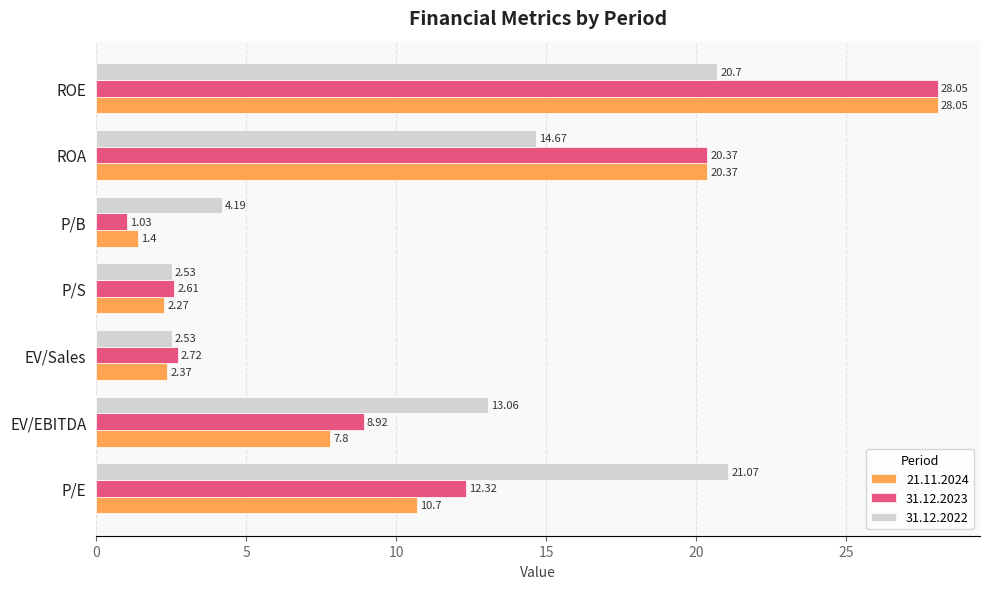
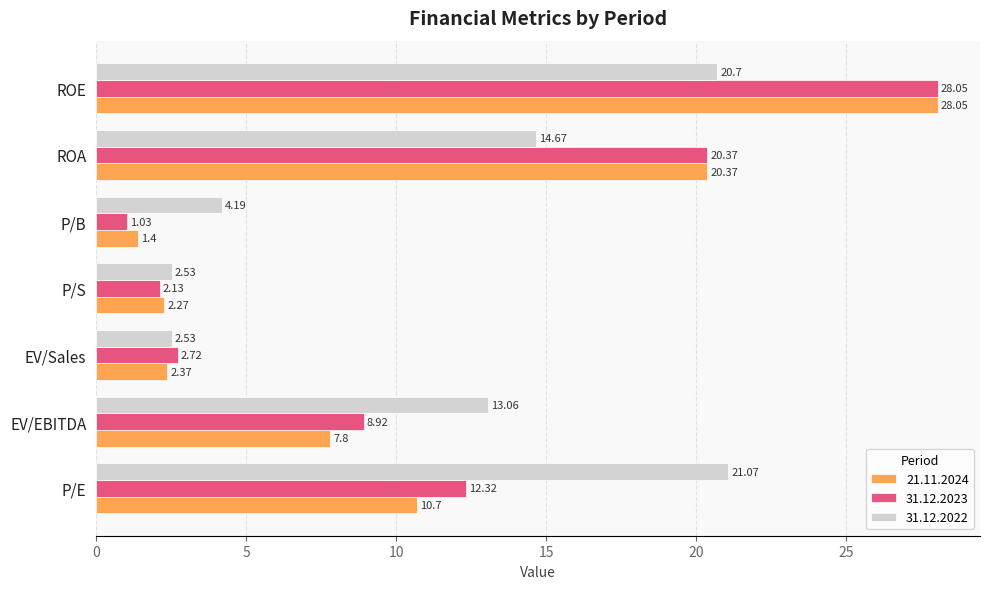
  {
    "21.11.2024": {
      "ROE": 28.05,
      "ROA": 20.37,
      "P/B": 1.4,
      "P/S": 2.27,
      "EV/Sales": 2.37,
      "EV/EBITDA": 7.8,
      "P/E": 10.7
    },
    "31.12.2023": {
      "ROE": 28.05,
      "ROA": 20.37,
      "P/B": 1.03,
-     "P/S": 2.61,
+     "P/S": 2.13,
      "EV/Sales": 2.72,
      "EV/EBITDA": 8.92,
      "P/E": 12.32
    },
    "31.12.2022": {
      "ROE": 20.7,
      "ROA": 14.67,
      "P/B": 4.19,
      "P/S": 2.53,
      "EV/Sales": 2.53,
      "EV/EBITDA": 13.06,
      "P/E": 21.07
    }
  }
